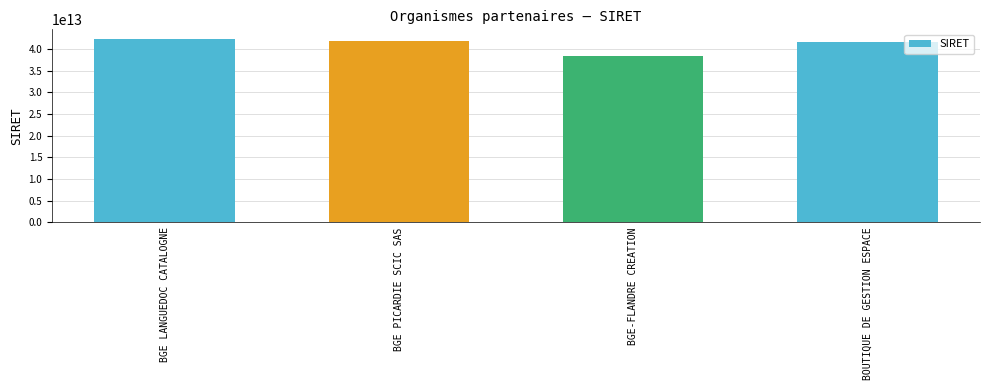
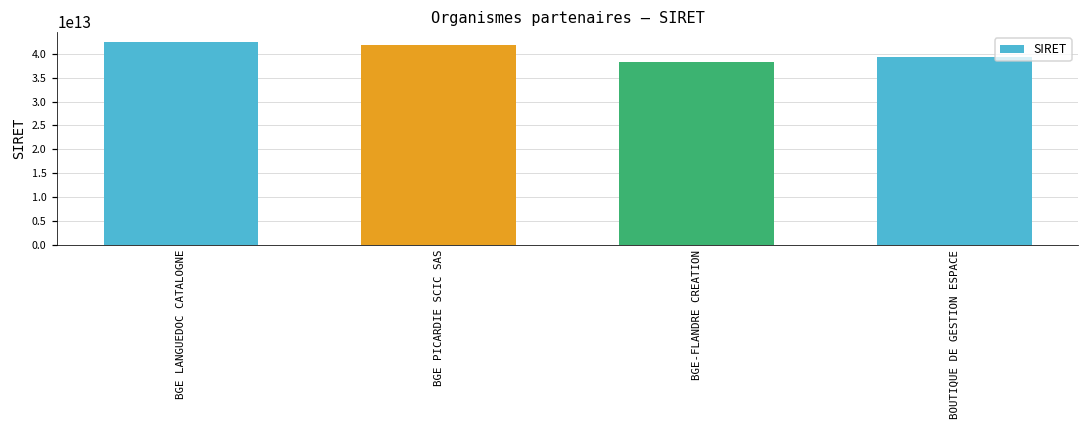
  {
    "BGE LANGUEDOC CATALOGNE": 42000000000000,
    "BGE PICARDIE SCIC SAS": 42000000000000,
    "BGE-FLANDRE CREATION": 38000000000000,
-   "BOUTIQUE DE GESTION ESPACE": 42000000000000
+   "BOUTIQUE DE GESTION ESPACE": 39000000000000
  }
